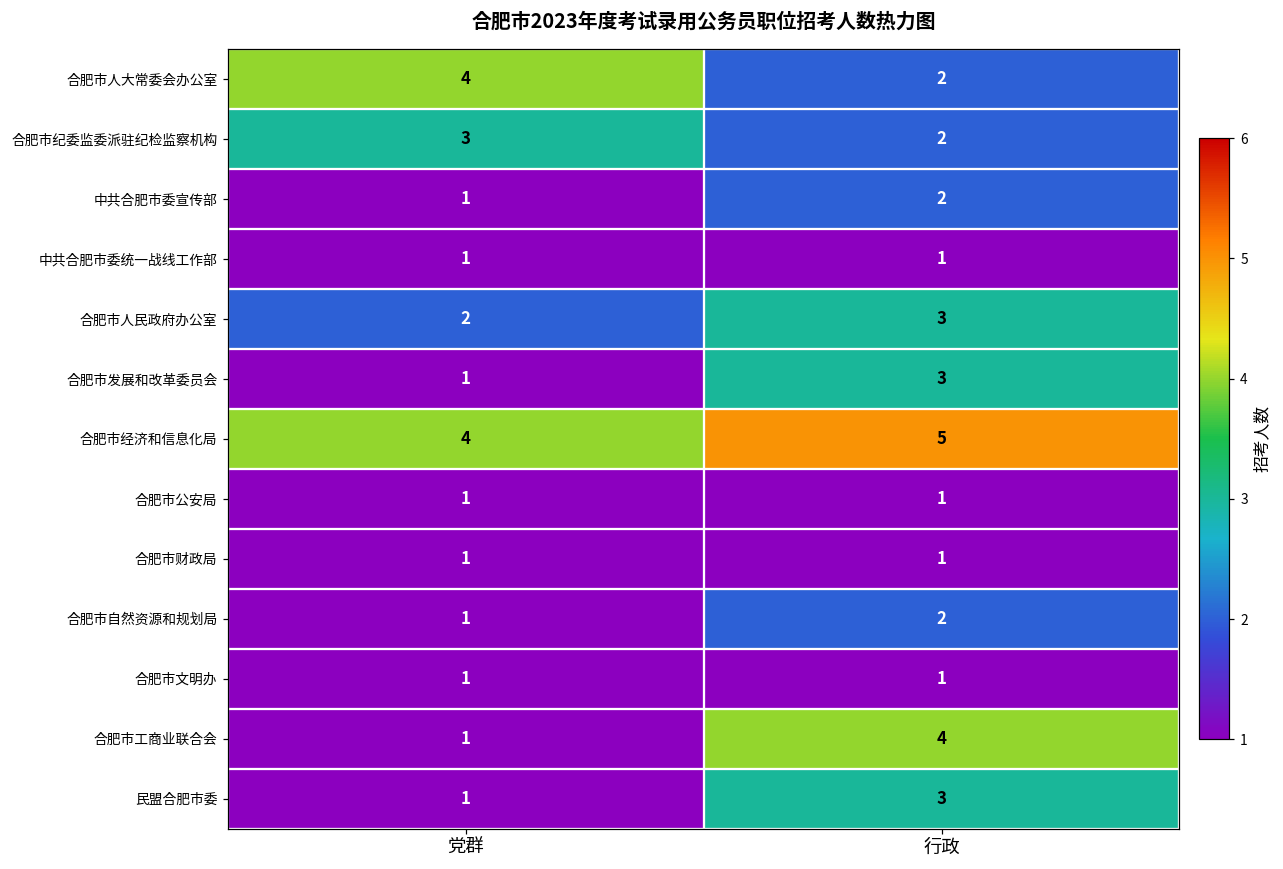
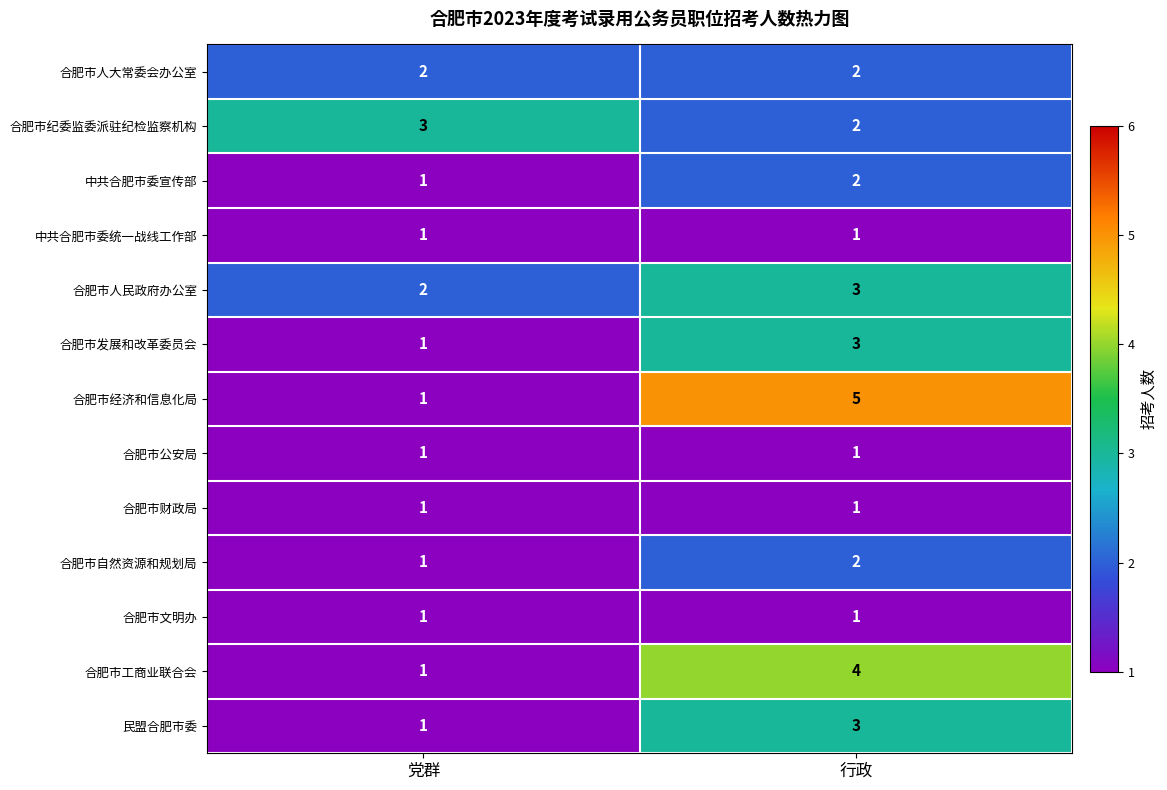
  {
    "合肥市人大常委会办公室": {
-     "党群": 4,
+     "党群": 2,
      "行政": 2
    },
    "合肥市纪委监委派驻纪检监察机构": {
      "党群": 3,
      "行政": 2
    },
    "中共合肥市委宣传部": {
      "党群": 1,
      "行政": 2
    },
    "中共合肥市委统一战线工作部": {
      "党群": 1,
      "行政": 1
    },
    "合肥市人民政府办公室": {
      "党群": 2,
      "行政": 3
    },
    "合肥市发展和改革委员会": {
      "党群": 1,
      "行政": 3
    },
    "合肥市经济和信息化局": {
-     "党群": 4,
+     "党群": 1,
      "行政": 5
    },
    "合肥市公安局": {
      "党群": 1,
      "行政": 1
    },
    "合肥市财政局": {
      "党群": 1,
      "行政": 1
    },
    "合肥市自然资源和规划局": {
      "党群": 1,
      "行政": 2
    },
    "合肥市文明办": {
      "党群": 1,
      "行政": 1
    },
    "合肥市工商业联合会": {
      "党群": 1,
      "行政": 4
    },
    "民盟合肥市委": {
      "党群": 1,
      "行政": 3
    }
  }
